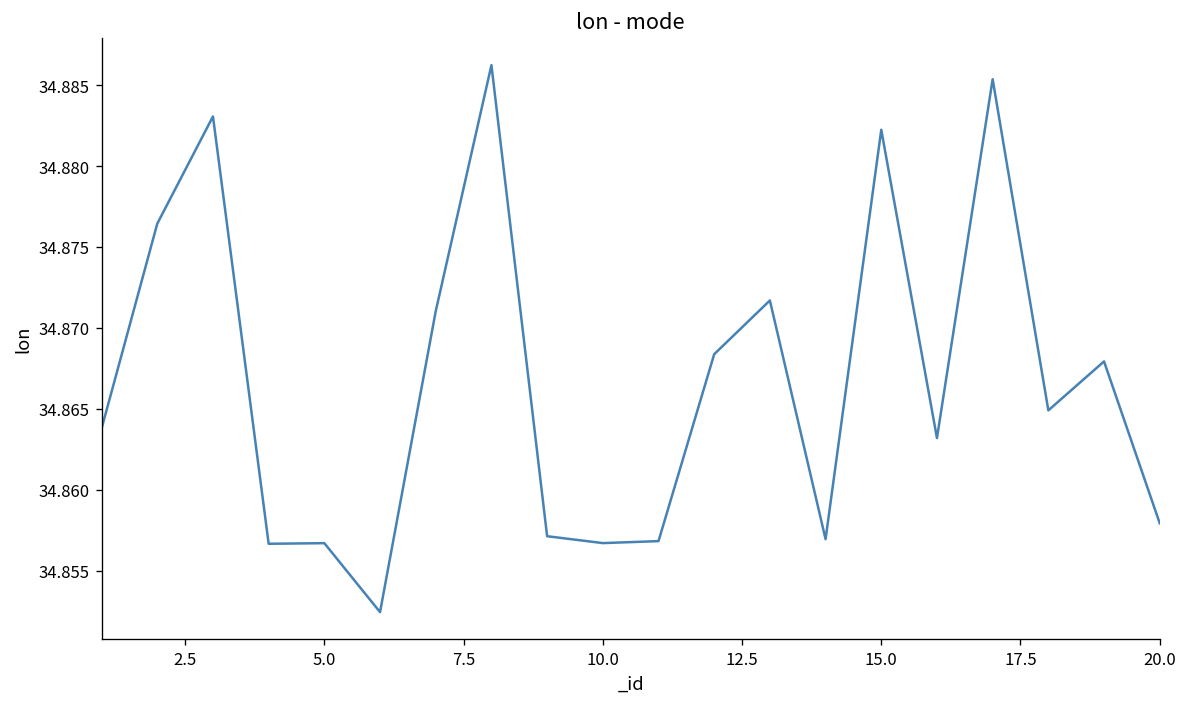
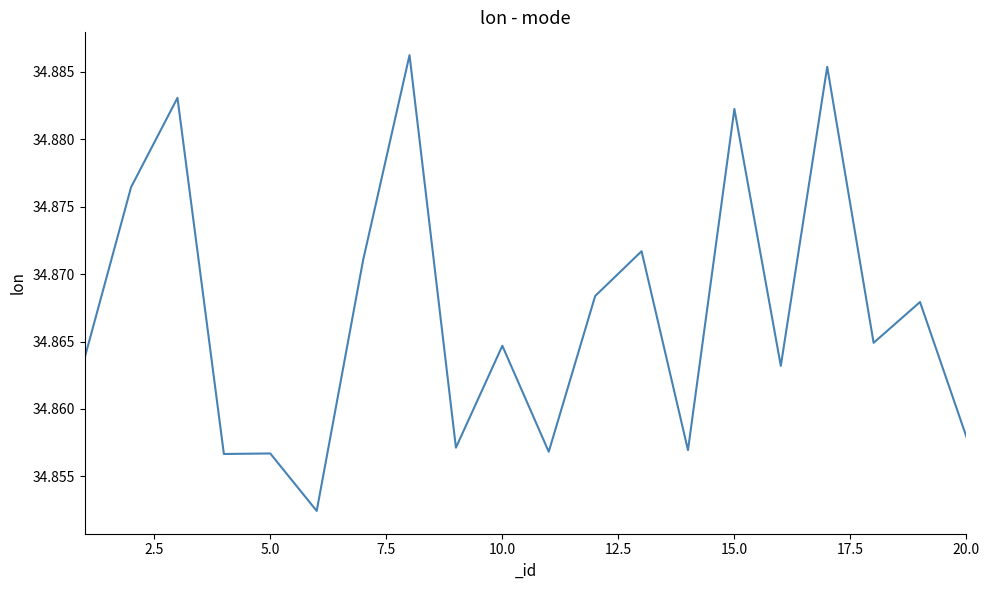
  {
    "5.0": 34.8567,
-   "10.0": 34.8567,
+   "10.0": 34.8647,
    "15.0": 34.8822,
    "20.0": 34.8579
  }
